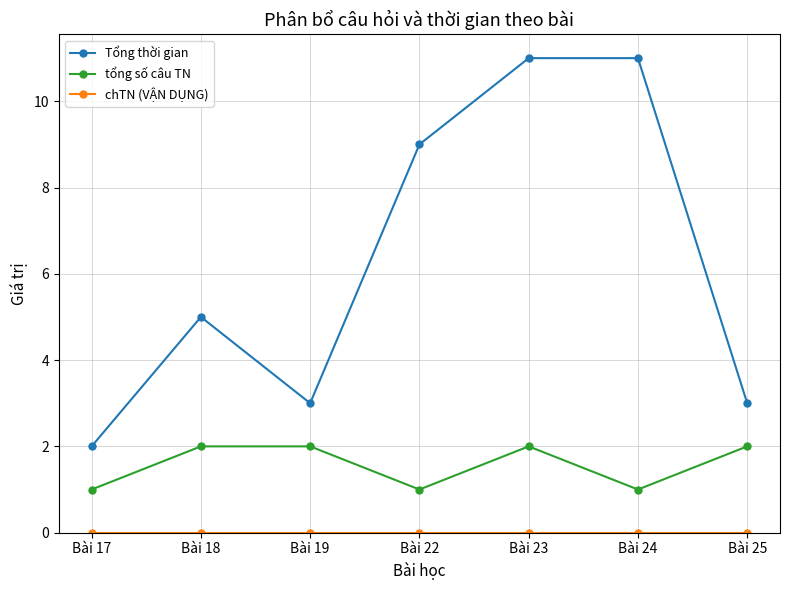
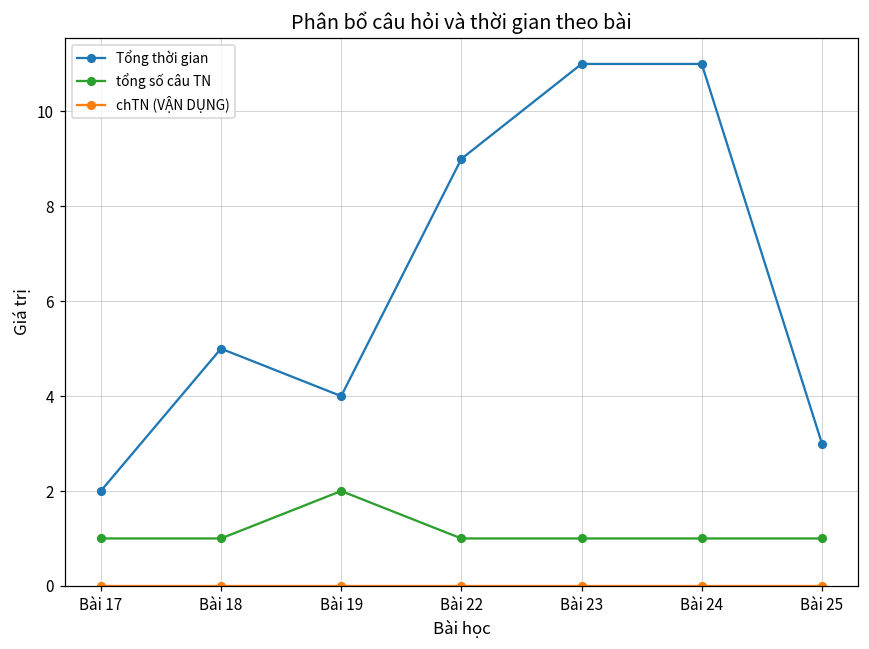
  {
    "Tổng thời gian": {
      "Bài 17": 2,
      "Bài 18": 5,
-     "Bài 19": 3,
+     "Bài 19": 4,
      "Bài 22": 9,
      "Bài 23": 11,
      "Bài 24": 11,
      "Bài 25": 3
    },
    "tổng số câu TN": {
      "Bài 17": 1,
-     "Bài 18": 2,
+     "Bài 18": 1,
      "Bài 19": 2,
      "Bài 22": 1,
-     "Bài 23": 2,
+     "Bài 23": 1,
      "Bài 24": 1,
-     "Bài 25": 2
+     "Bài 25": 1
    },
    "chTN (VẬN DỤNG)": {
      "Bài 17": 0,
      "Bài 18": 0,
      "Bài 19": 0,
      "Bài 22": 0,
      "Bài 23": 0,
      "Bài 24": 0,
      "Bài 25": 0
    }
  }
